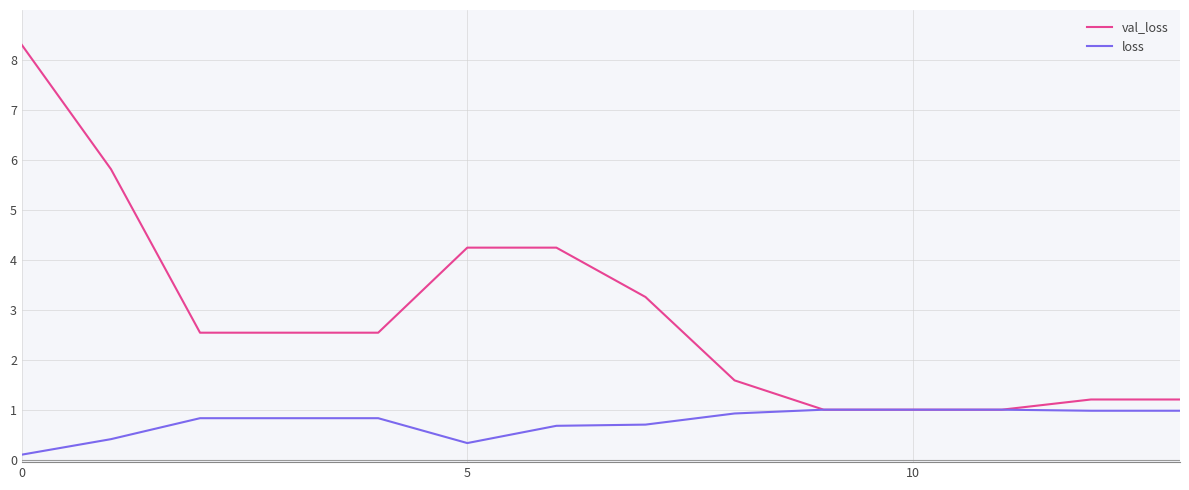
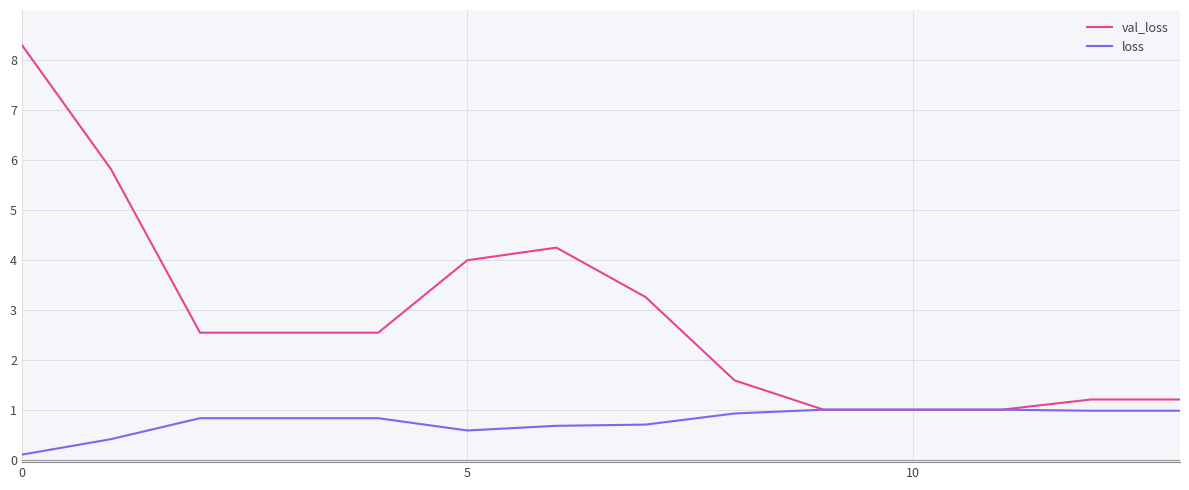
  {
    "val_loss": {
      "0": 8.3,
-     "5": 4.2
+     "5": 4.0
    },
    "loss": {
      "0": 0.1,
-     "5": 0.3
+     "5": 0.6
    }
  }
